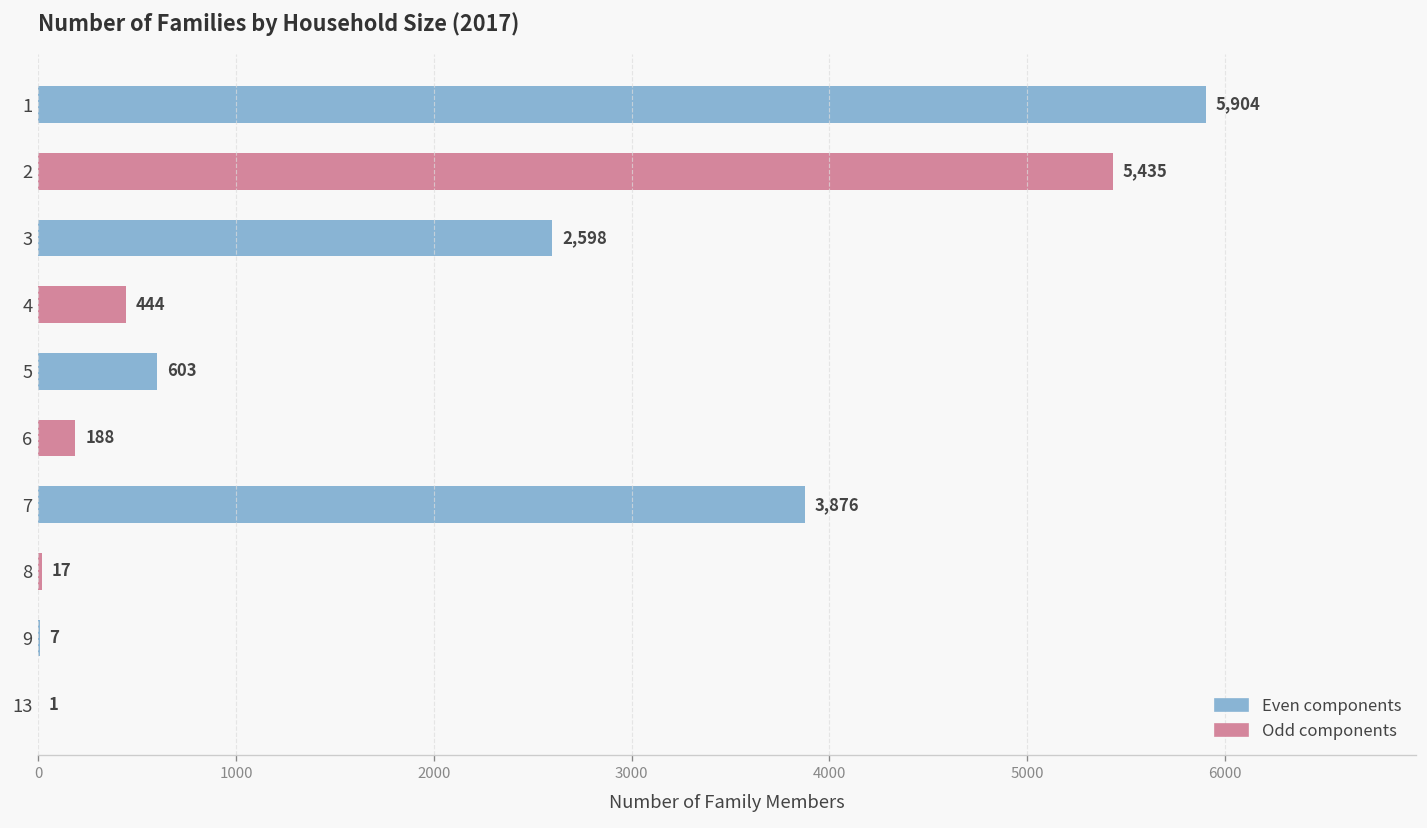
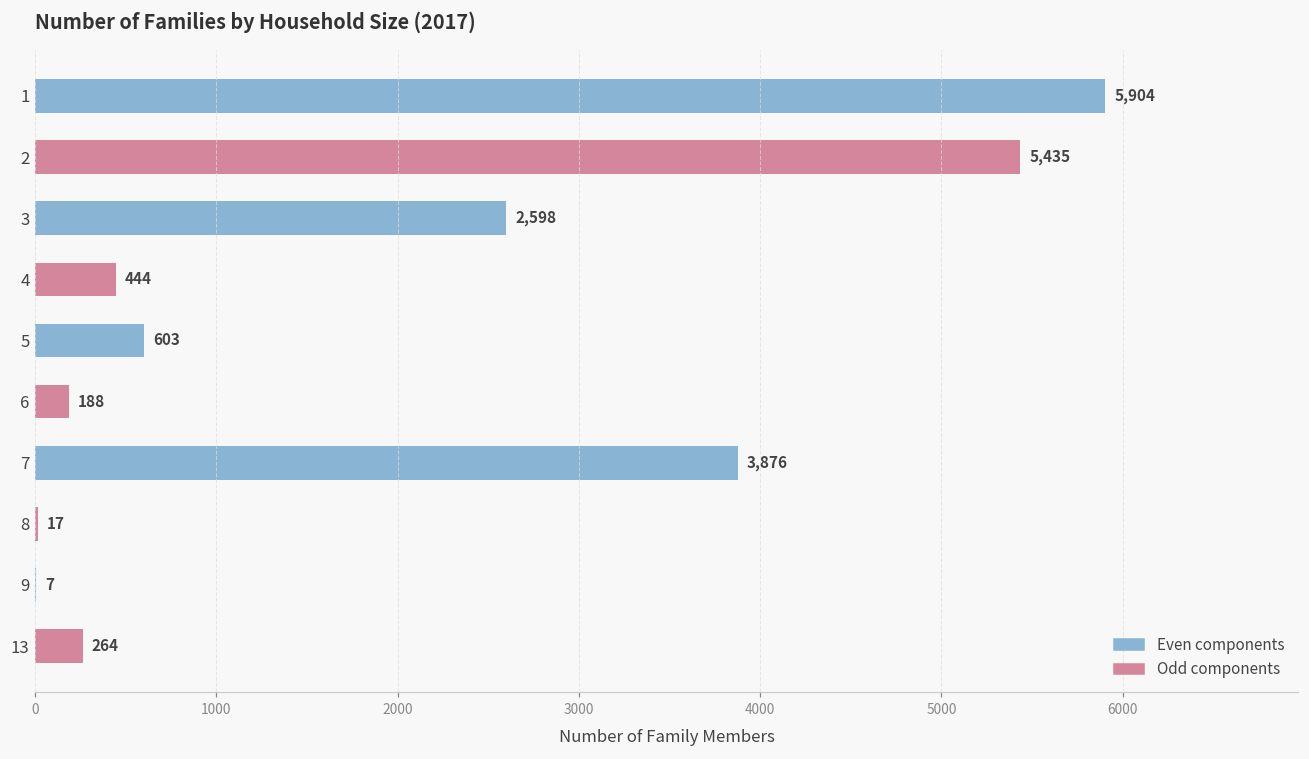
  {
    "1": "5,904",
    "2": "5,435",
    "3": "2,598",
    "4": "444",
    "5": "603",
    "6": "188",
    "7": "3,876",
    "8": "17",
    "9": "7",
-   "13": "1"
+   "13": "264"
  }
